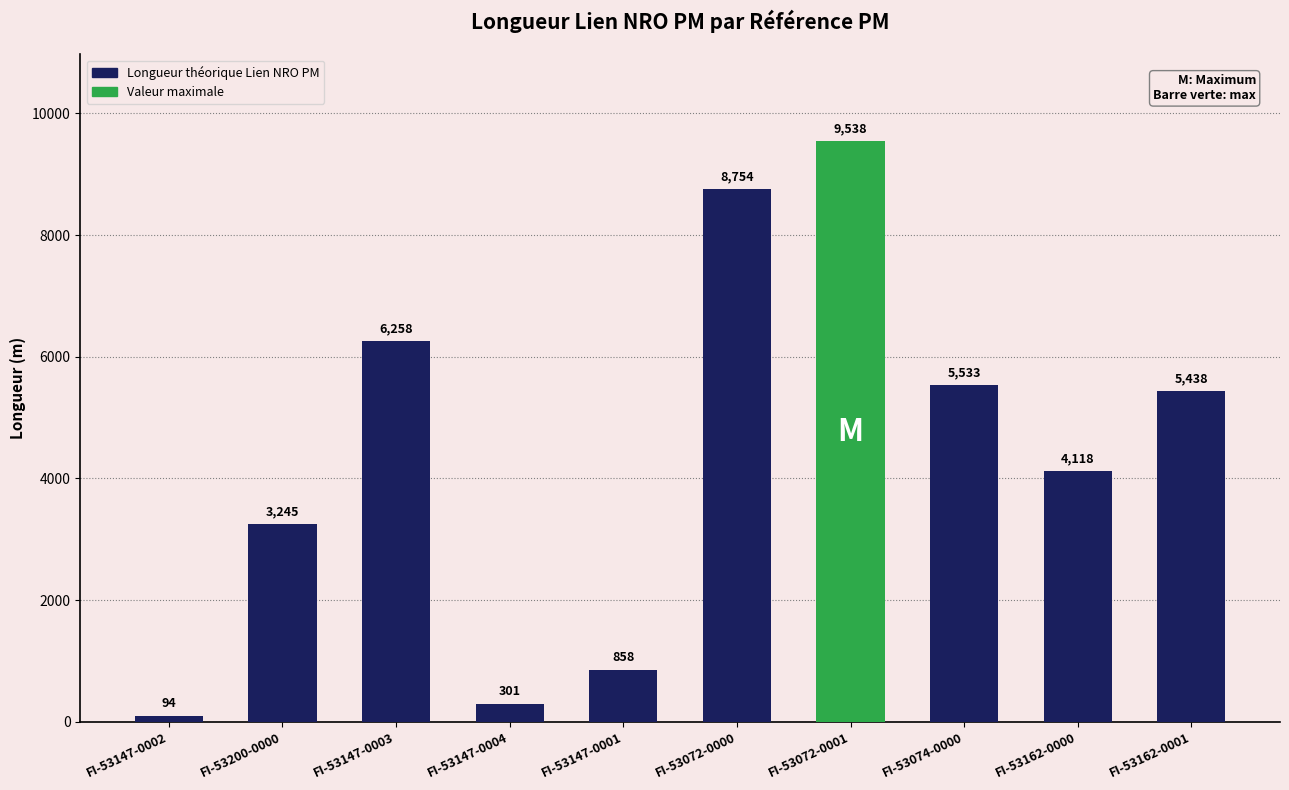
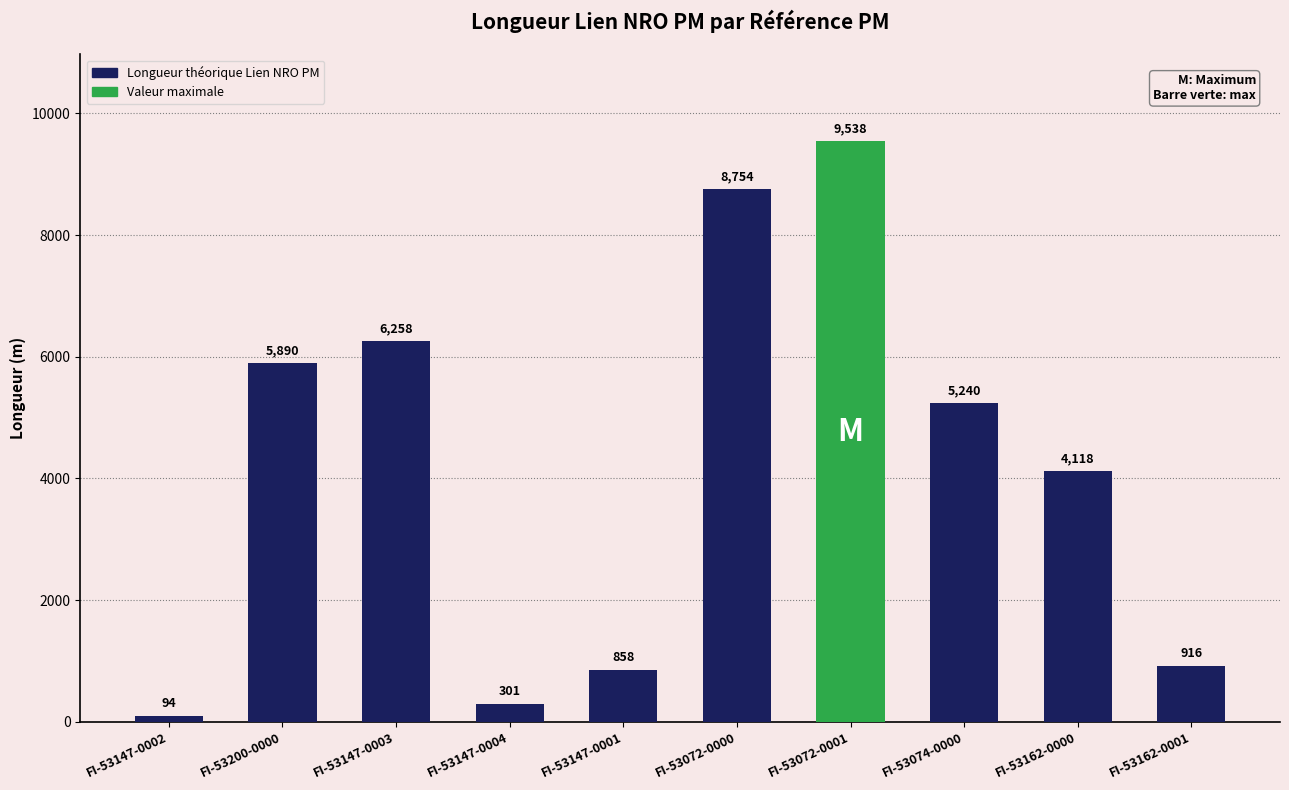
  {
    "FI-53147-0002": "94",
-   "FI-53200-0000": "3,245",
+   "FI-53200-0000": "5,890",
    "FI-53147-0003": "6,258",
    "FI-53147-0004": "301",
    "FI-53147-0001": "858",
    "FI-53072-0000": "8,754",
    "FI-53072-0001": "9,538",
-   "FI-53074-0000": "5,533",
+   "FI-53074-0000": "5,240",
    "FI-53162-0000": "4,118",
-   "FI-53162-0001": "5,438"
+   "FI-53162-0001": "916"
  }
